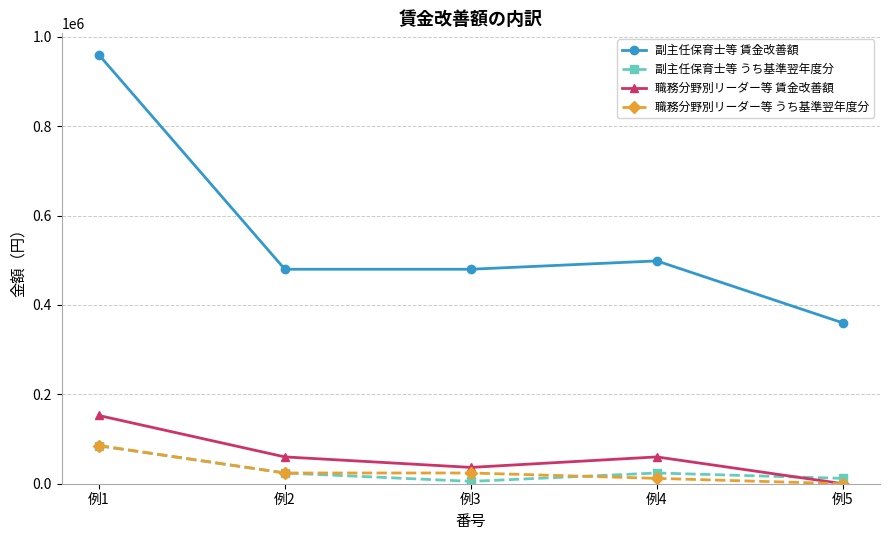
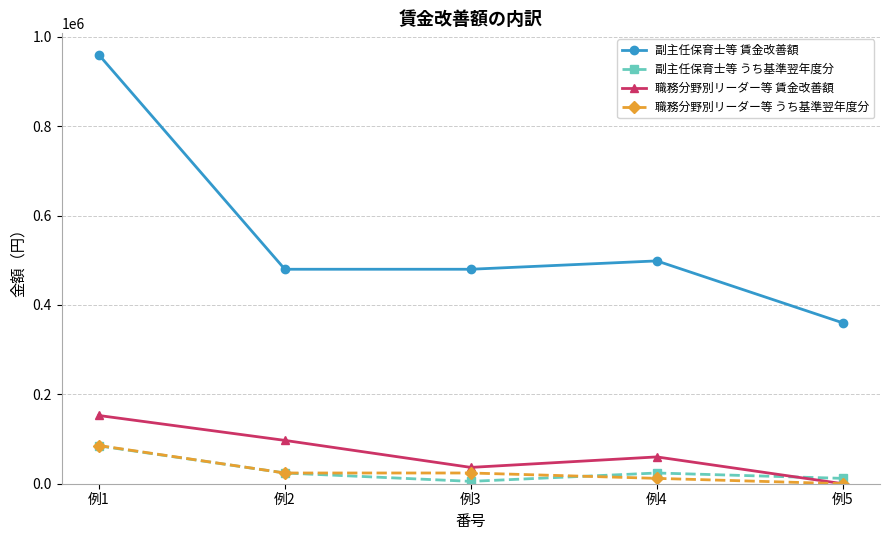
  {
    "副主任保育士等 賃金改善額": {
      "例1": 960000,
      "例2": 480000,
      "例3": 480000,
      "例4": 500000,
      "例5": 360000
    },
    "副主任保育士等 うち基準翌年度分": {
      "例3": 10000,
      "例4": 20000,
      "例5": 10000
    },
    "職務分野別リーダー等 賃金改善額": {
      "例1": 150000,
-     "例2": 60000,
+     "例2": 100000,
      "例3": 40000,
      "例4": 60000
    },
    "職務分野別リーダー等 うち基準翌年度分": {
      "例3": 20000,
      "例4": 10000
    }
  }
